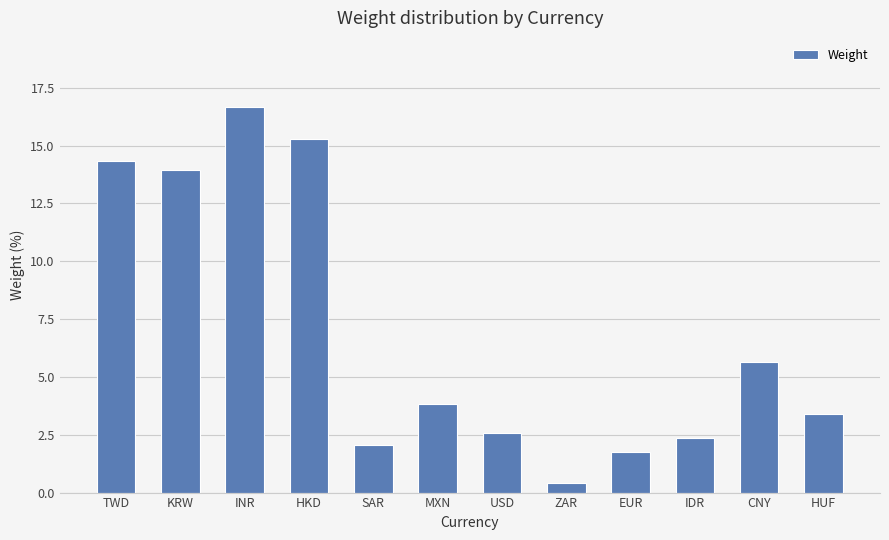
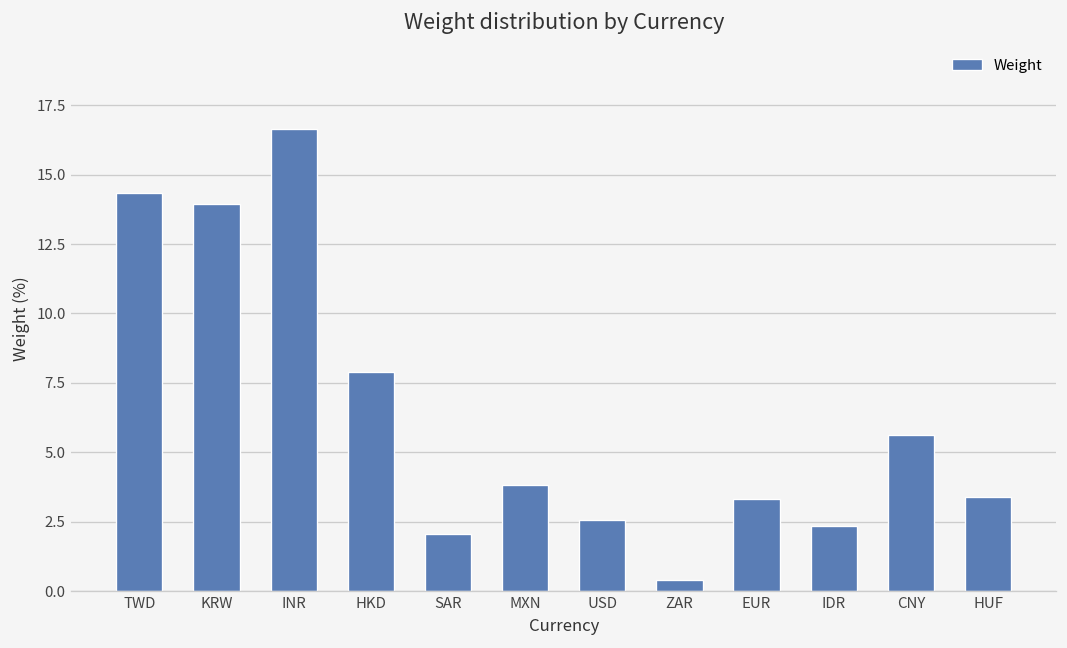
  {
    "TWD": 14.4,
    "KRW": 14.0,
    "INR": 16.7,
-   "HKD": 15.3,
+   "HKD": 7.9,
    "SAR": 2.1,
    "MXN": 3.8,
    "USD": 2.6,
    "ZAR": 0.4,
-   "EUR": 1.7,
+   "EUR": 3.3,
    "IDR": 2.4,
    "CNY": 5.6,
    "HUF": 3.4
  }
